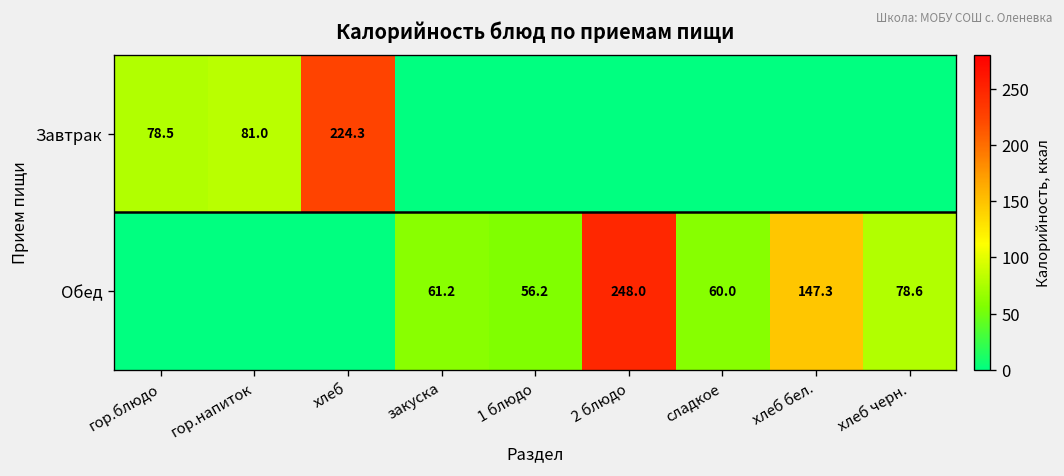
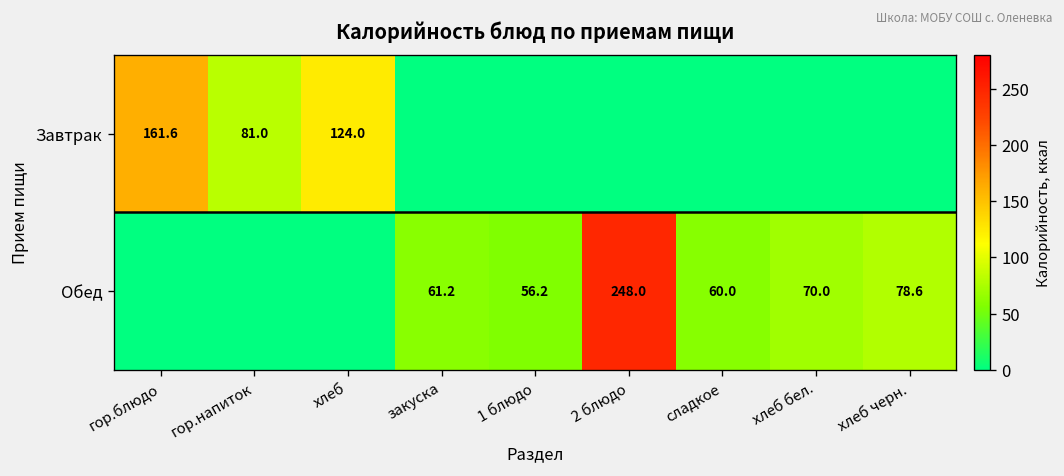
  {
    "Завтрак": {
-     "гор.блюдо": 78.5,
+     "гор.блюдо": 161.6,
      "гор.напиток": 81.0,
-     "хлеб": 224.3
+     "хлеб": 124.0
    },
    "Обед": {
      "закуска": 61.2,
      "1 блюдо": 56.2,
      "2 блюдо": 248.0,
      "сладкое": 60.0,
-     "хлеб бел.": 147.3,
+     "хлеб бел.": 70.0,
      "хлеб черн.": 78.6
    }
  }
